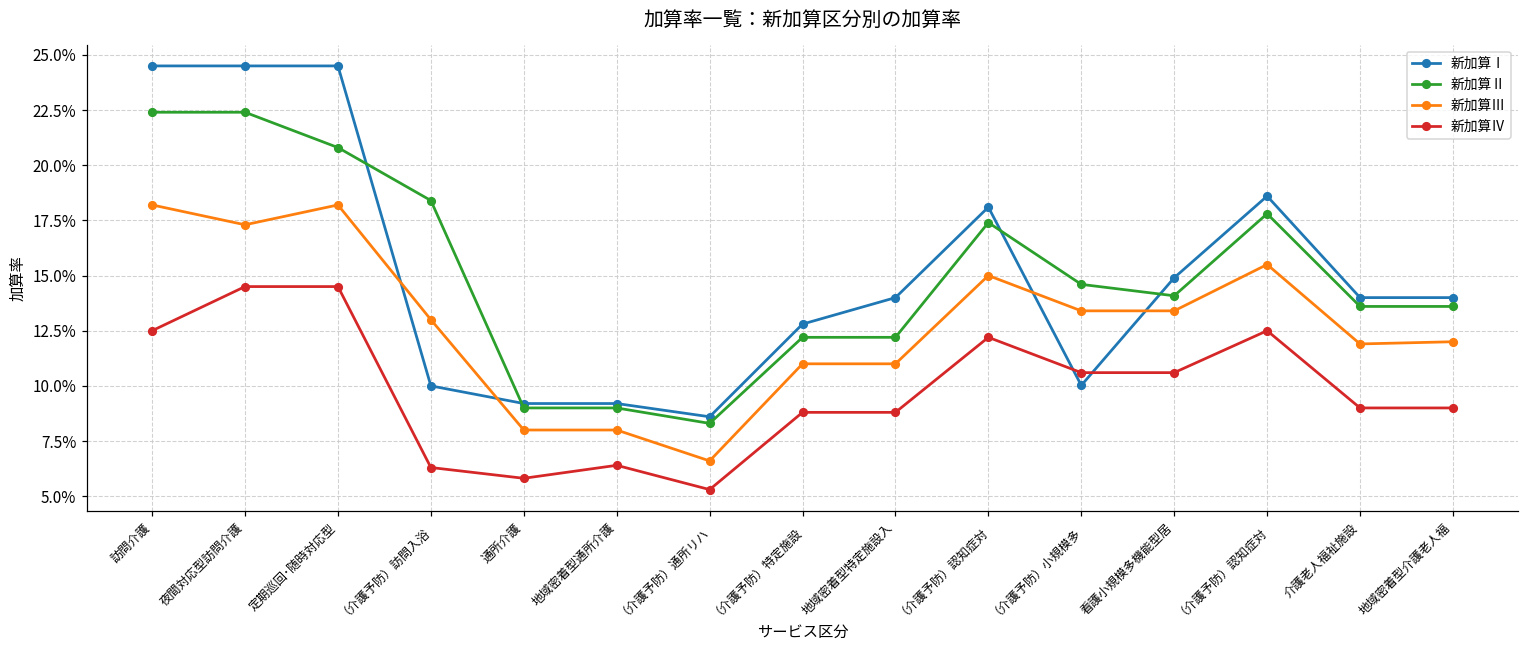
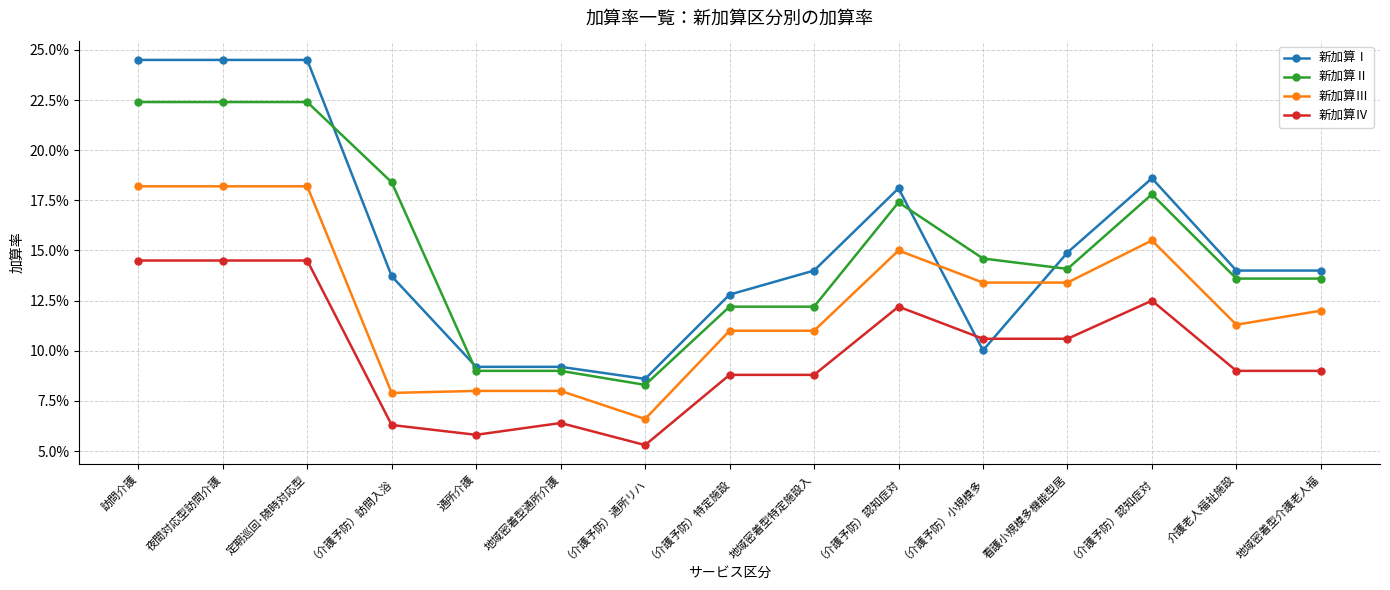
  {
    "新加算Ⅰ": {
      "訪問介護": "24.5%",
      "夜間対応型訪問介護": "24.5%",
      "定期巡回･随時対応型": "24.5%",
-     "（介護予防）訪問入浴": "10.0%",
+     "（介護予防）訪問入浴": "13.7%",
      "通所介護": "9.2%",
      "地域密着型通所介護": "9.2%",
      "（介護予防）通所リハ": "8.6%",
      "（介護予防）特定施設": "12.8%",
      "地域密着型特定施設入": "14.0%",
      "（介護予防）小規模多": "10.0%",
      "看護小規模多機能型居": "14.9%",
      "介護老人福祉施設": "14.0%",
      "地域密着型介護老人福": "14.0%"
    },
    "新加算Ⅱ": {
      "訪問介護": "22.4%",
      "夜間対応型訪問介護": "22.4%",
-     "定期巡回･随時対応型": "20.8%",
+     "定期巡回･随時対応型": "22.4%",
      "（介護予防）訪問入浴": "18.4%",
      "通所介護": "9.0%",
      "地域密着型通所介護": "9.0%",
      "（介護予防）通所リハ": "8.3%",
      "（介護予防）特定施設": "12.2%",
      "地域密着型特定施設入": "12.2%",
      "（介護予防）小規模多": "14.6%",
      "看護小規模多機能型居": "14.1%",
      "介護老人福祉施設": "13.6%",
      "地域密着型介護老人福": "13.6%"
    },
    "新加算Ⅲ": {
      "訪問介護": "18.2%",
-     "夜間対応型訪問介護": "17.3%",
+     "夜間対応型訪問介護": "18.2%",
      "定期巡回･随時対応型": "18.2%",
-     "（介護予防）訪問入浴": "13.0%",
+     "（介護予防）訪問入浴": "7.9%",
      "通所介護": "8.0%",
      "地域密着型通所介護": "8.0%",
      "（介護予防）通所リハ": "6.6%",
      "（介護予防）特定施設": "11.0%",
      "地域密着型特定施設入": "11.0%",
      "（介護予防）小規模多": "13.4%",
      "看護小規模多機能型居": "13.4%",
-     "介護老人福祉施設": "11.9%",
+     "介護老人福祉施設": "11.3%",
      "地域密着型介護老人福": "12.0%"
    },
    "新加算Ⅳ": {
-     "訪問介護": "12.5%",
+     "訪問介護": "14.5%",
      "夜間対応型訪問介護": "14.5%",
      "定期巡回･随時対応型": "14.5%",
      "（介護予防）訪問入浴": "6.3%",
      "通所介護": "5.8%",
      "地域密着型通所介護": "6.4%",
      "（介護予防）通所リハ": "5.3%",
      "（介護予防）特定施設": "8.8%",
      "地域密着型特定施設入": "8.8%",
      "（介護予防）小規模多": "10.6%",
      "看護小規模多機能型居": "10.6%",
      "介護老人福祉施設": "9.0%",
      "地域密着型介護老人福": "9.0%"
    }
  }
